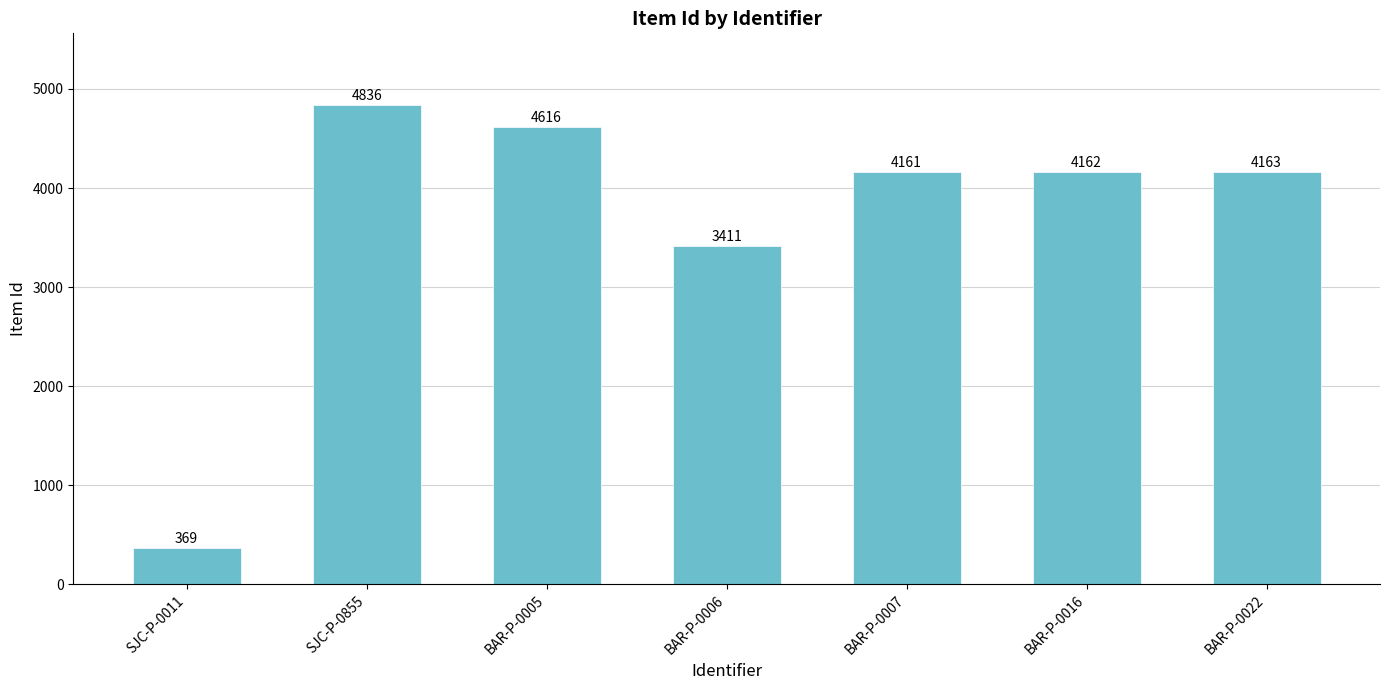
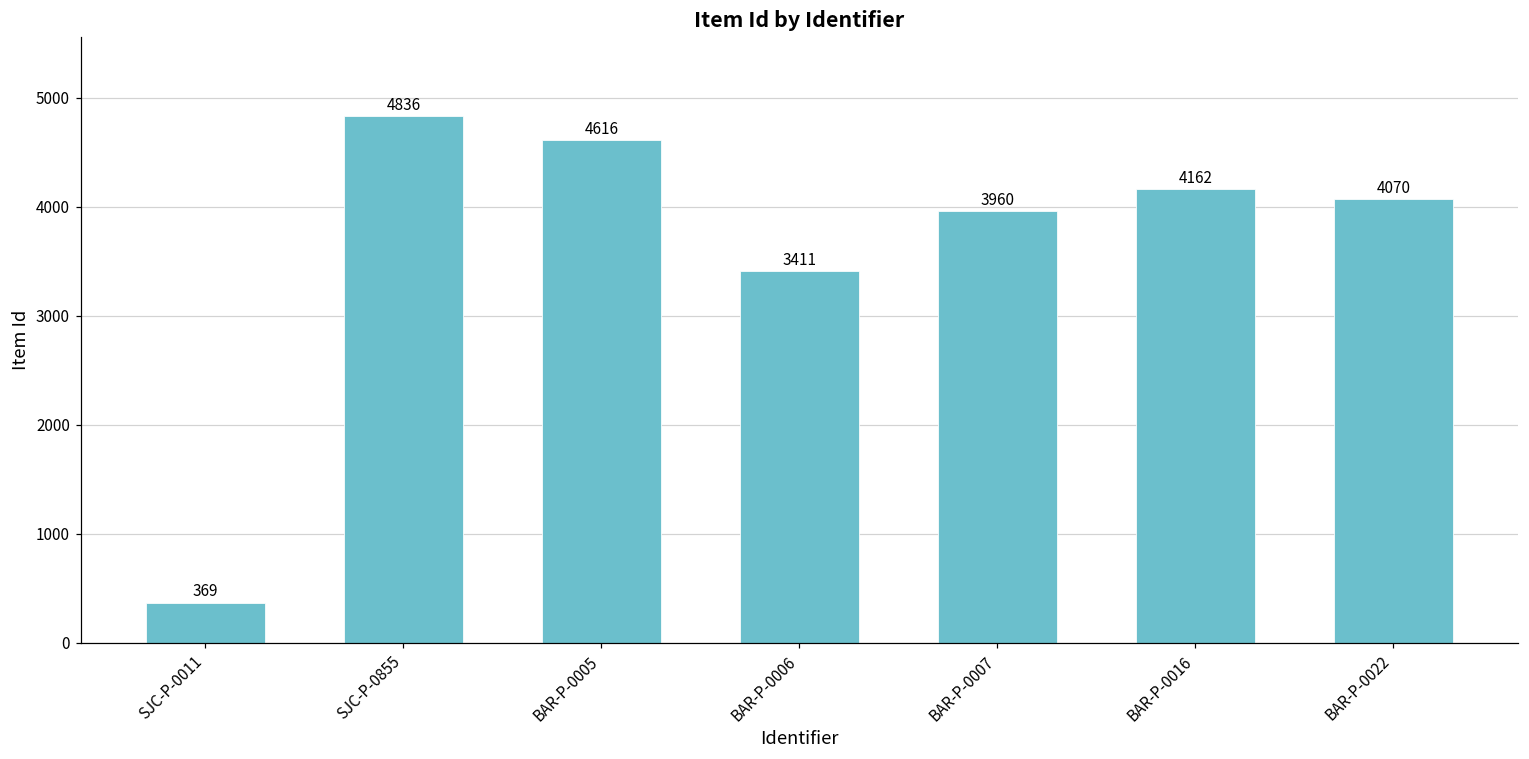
  {
    "SJC-P-0011": 369,
    "SJC-P-0855": 4836,
    "BAR-P-0005": 4616,
    "BAR-P-0006": 3411,
-   "BAR-P-0007": 4161,
+   "BAR-P-0007": 3960,
    "BAR-P-0016": 4162,
-   "BAR-P-0022": 4163
+   "BAR-P-0022": 4070
  }
